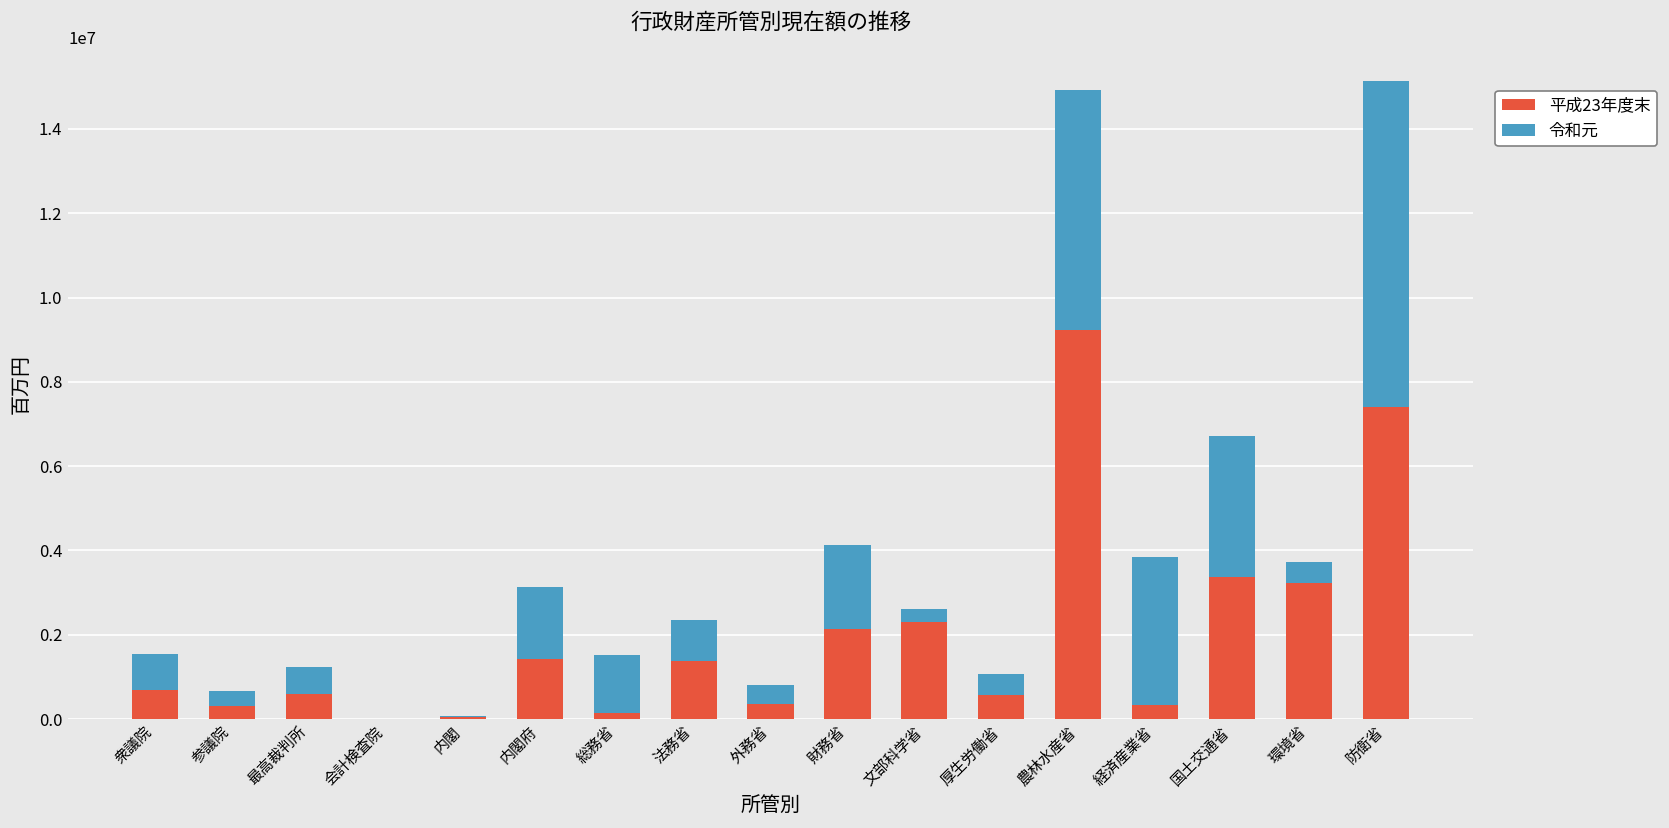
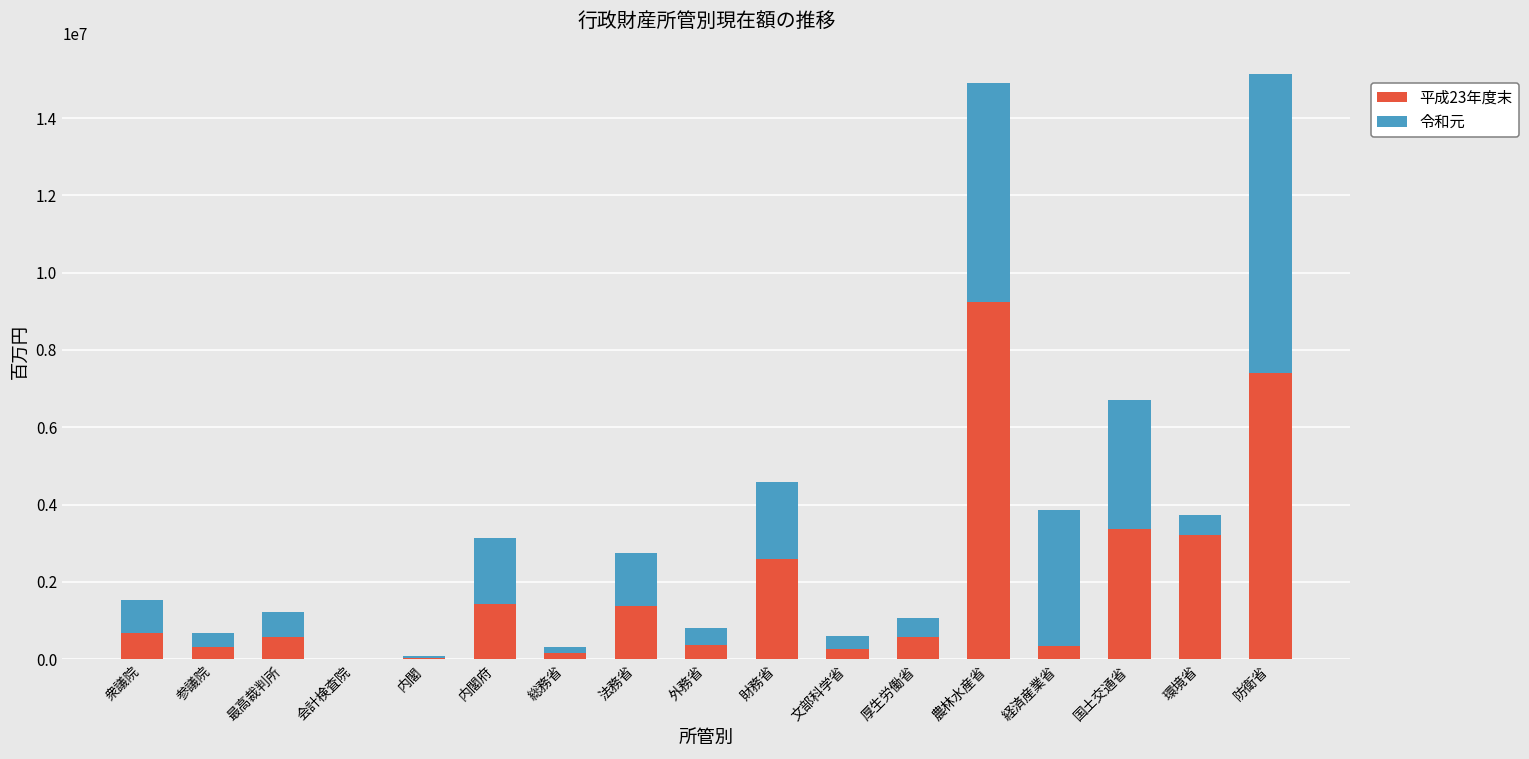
  {
    "平成23年度末": {
      "衆議院": 700000,
      "参議院": 300000,
      "最高裁判所": 600000,
      "内閣府": 1400000,
      "総務省": 200000,
      "法務省": 1400000,
      "外務省": 400000,
-     "財務省": 2100000,
-     "文部科学省": 2300000,
+     "財務省": 2600000,
+     "文部科学省": 300000,
      "厚生労働省": 600000,
      "農林水産省": 9200000,
      "経済産業省": 300000,
      "国土交通省": 3400000,
      "環境省": 3200000,
      "防衛省": 7400000
    },
    "令和元": {
      "衆議院": 900000,
      "参議院": 400000,
      "最高裁判所": 600000,
      "内閣府": 1700000,
-     "総務省": 1400000,
-     "法務省": 1000000,
+     "総務省": 200000,
+     "法務省": 1400000,
      "外務省": 400000,
      "財務省": 2000000,
      "文部科学省": 300000,
      "厚生労働省": 500000,
      "農林水産省": 5700000,
      "経済産業省": 3500000,
      "国土交通省": 3300000,
      "環境省": 500000,
      "防衛省": 7700000
    }
  }
